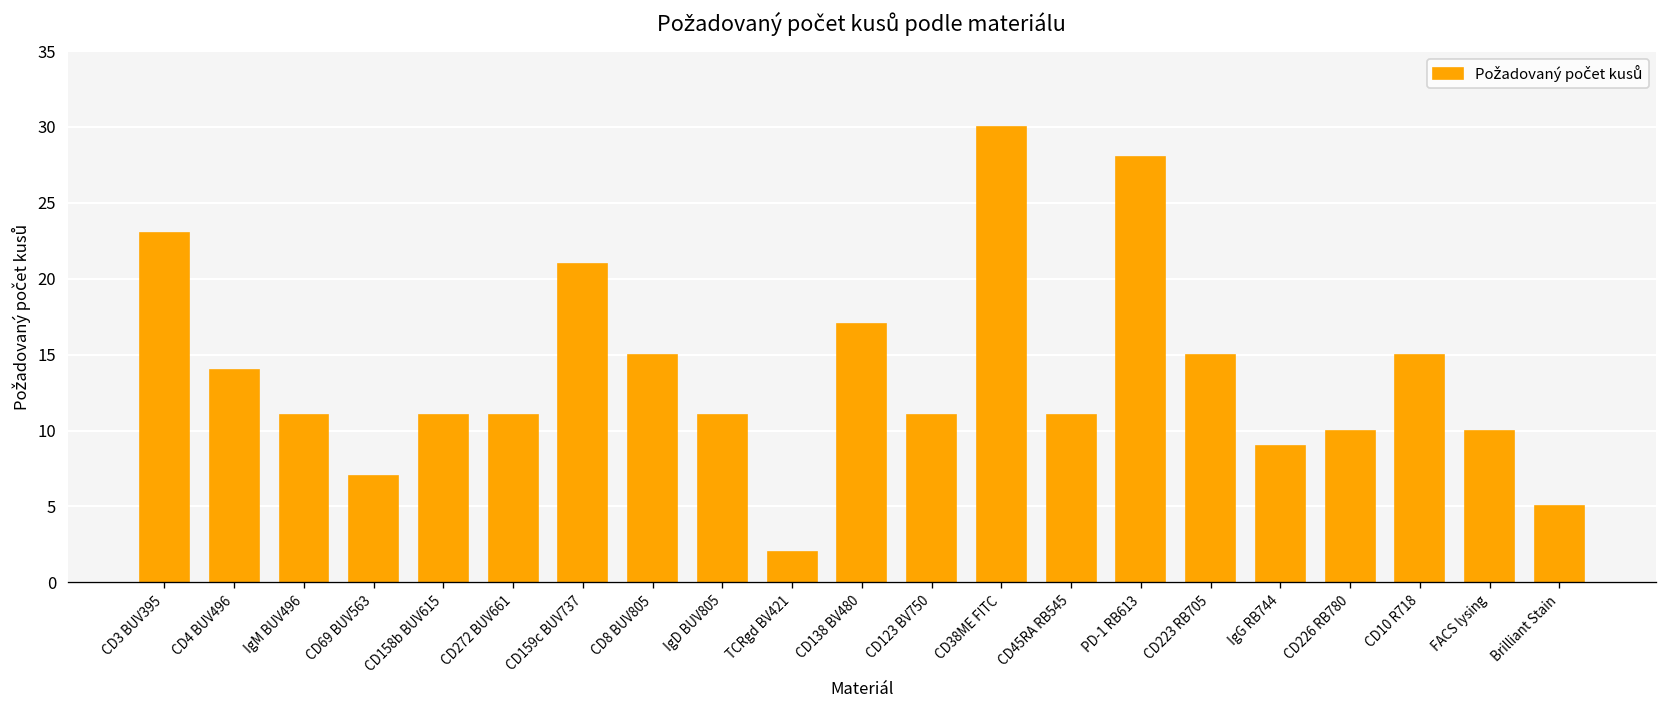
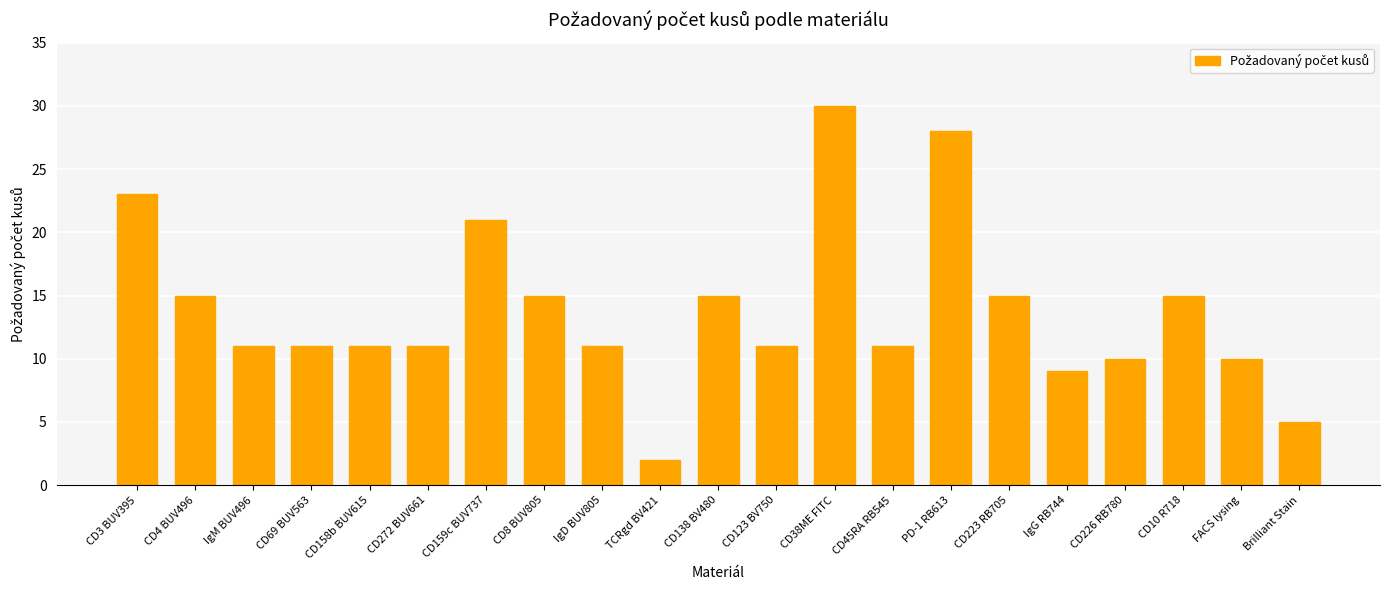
  {
    "CD3 BUV395": 23,
-   "CD4 BUV496": 14,
+   "CD4 BUV496": 15,
    "IgM BUV496": 11,
-   "CD69 BUV563": 7,
+   "CD69 BUV563": 11,
    "CD158b BUV615": 11,
    "CD272 BUV661": 11,
    "CD159c BUV737": 21,
    "CD8 BUV805": 15,
    "IgD BUV805": 11,
    "TCRgd BV421": 2,
-   "CD138 BV480": 17,
+   "CD138 BV480": 15,
    "CD123 BV750": 11,
    "CD38ME FITC": 30,
    "CD45RA RB545": 11,
    "PD-1 RB613": 28,
    "CD223 RB705": 15,
    "IgG RB744": 9,
    "CD226 RB780": 10,
    "CD10 R718": 15,
    "FACS lysing": 10,
    "Brilliant Stain": 5
  }
